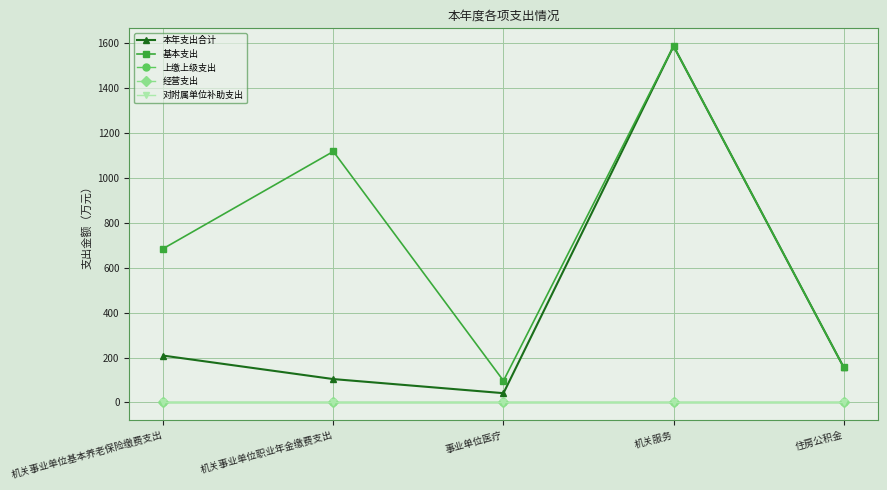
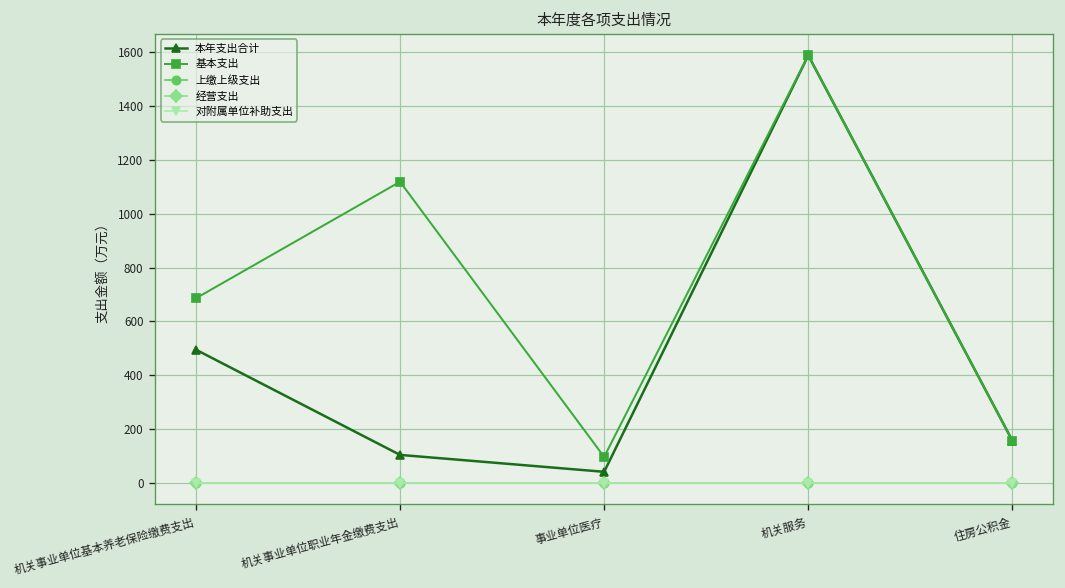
  {
    "本年支出合计": {
-     "机关事业单位基本养老保险缴费支出": 210,
+     "机关事业单位基本养老保险缴费支出": 490,
      "机关事业单位职业年金缴费支出": 100,
      "事业单位医疗": 40
    },
    "基本支出": {
      "机关事业单位基本养老保险缴费支出": 690,
      "机关事业单位职业年金缴费支出": 1120,
      "事业单位医疗": 100
    },
    "对附属单位补助支出": {
      "机关事业单位基本养老保险缴费支出": 0,
      "机关事业单位职业年金缴费支出": 0,
      "事业单位医疗": 0,
      "机关服务": 0,
      "住房公积金": 0
    }
  }
